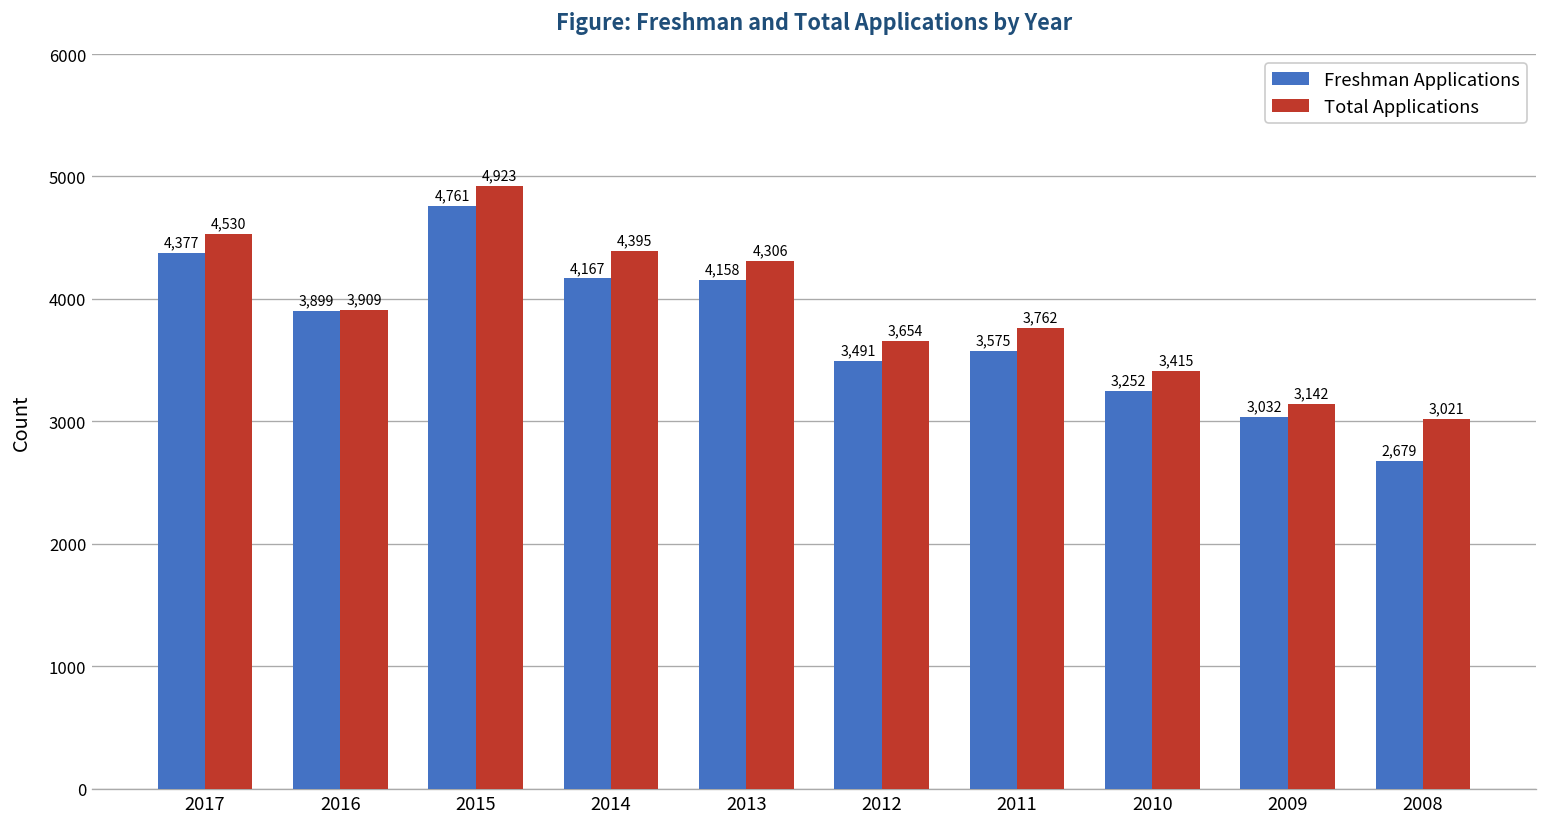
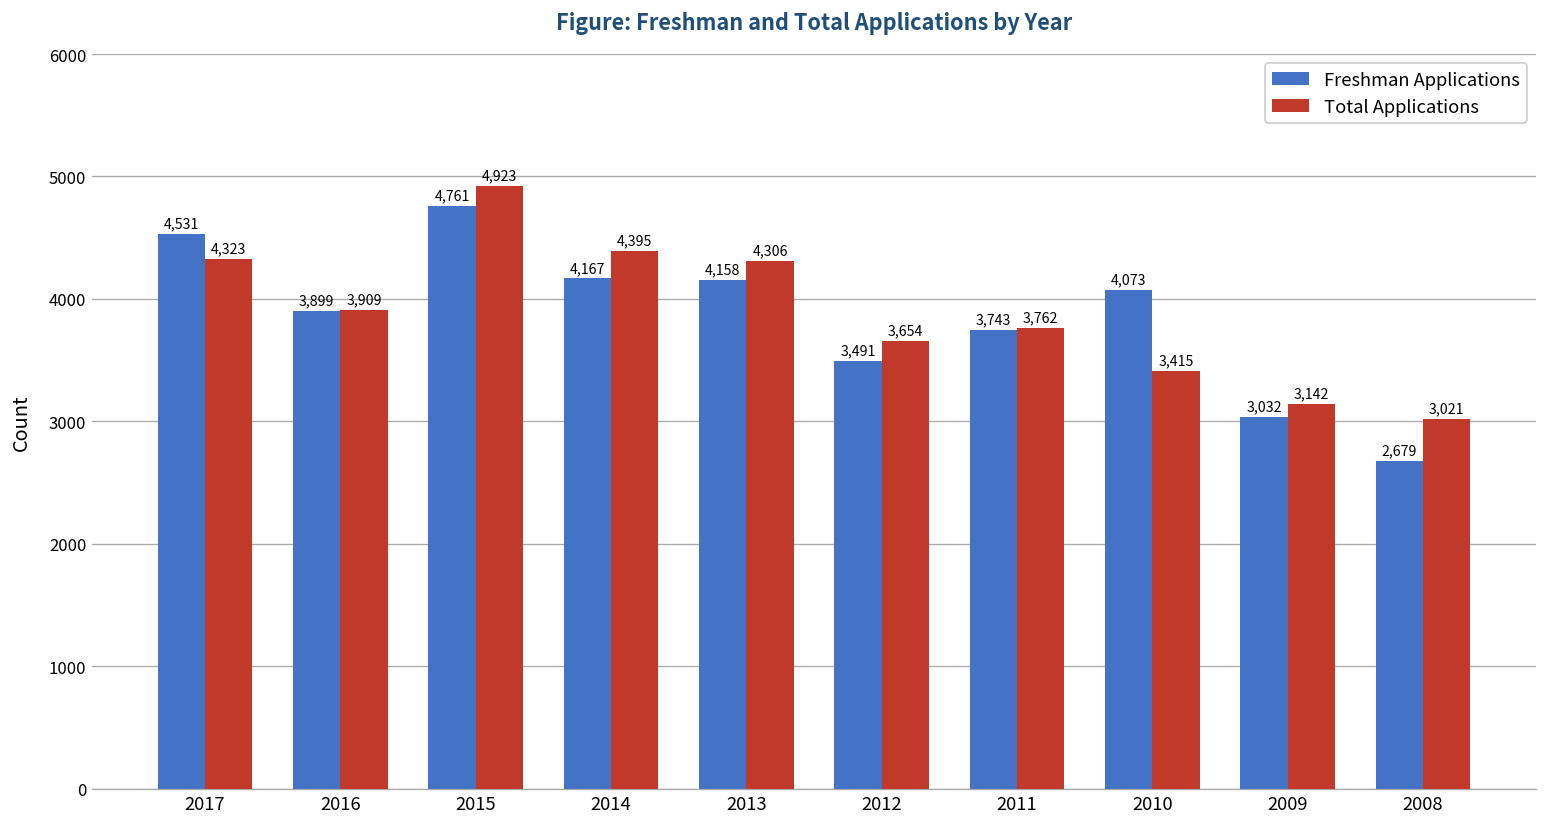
  {
    "Freshman Applications": {
-     "2017": "4,377",
+     "2017": "4,531",
      "2016": "3,899",
      "2015": "4,761",
      "2014": "4,167",
      "2013": "4,158",
      "2012": "3,491",
-     "2011": "3,575",
-     "2010": "3,252",
+     "2011": "3,743",
+     "2010": "4,073",
      "2009": "3,032",
      "2008": "2,679"
    },
    "Total Applications": {
-     "2017": "4,530",
+     "2017": "4,323",
      "2016": "3,909",
      "2015": "4,923",
      "2014": "4,395",
      "2013": "4,306",
      "2012": "3,654",
      "2011": "3,762",
      "2010": "3,415",
      "2009": "3,142",
      "2008": "3,021"
    }
  }
